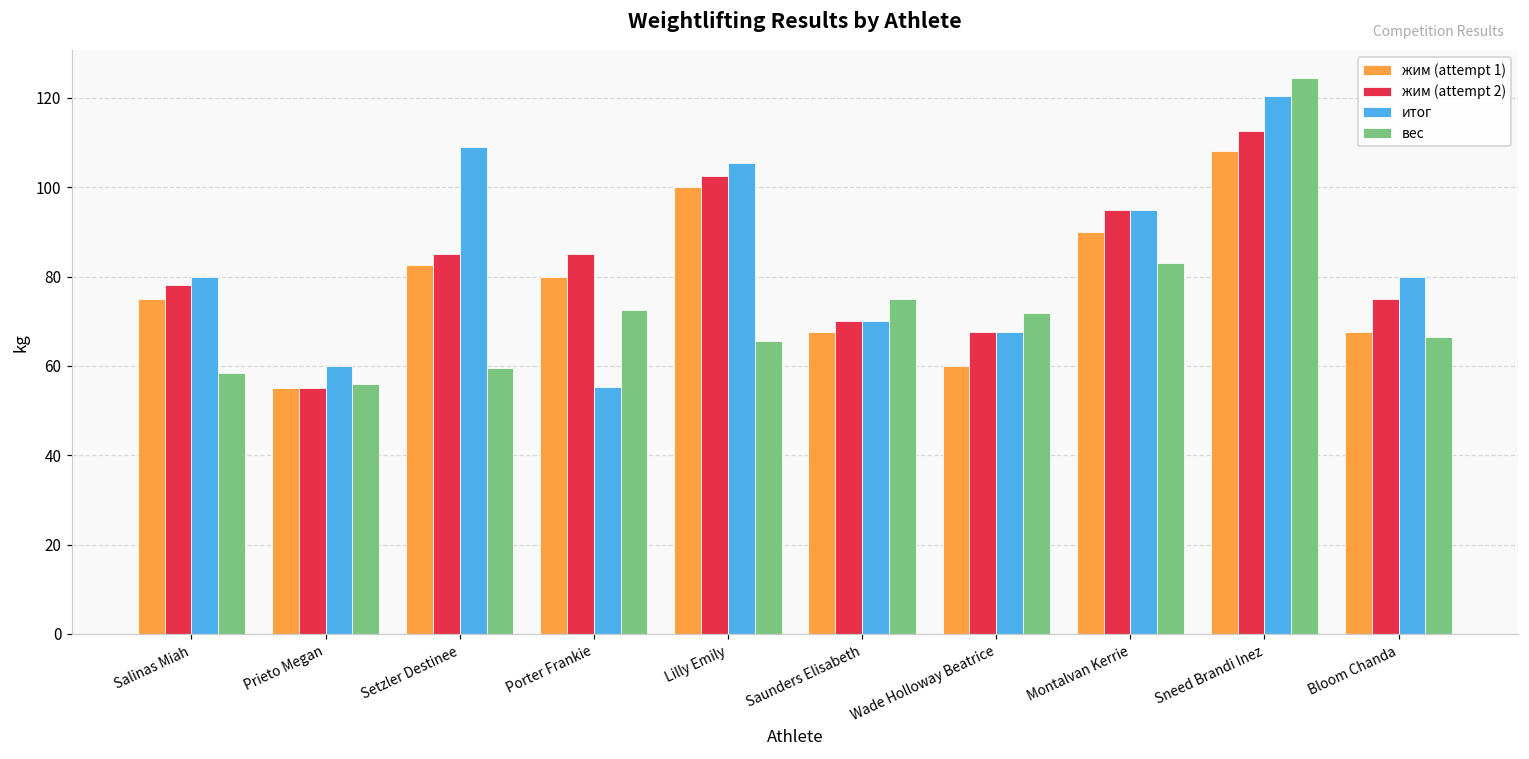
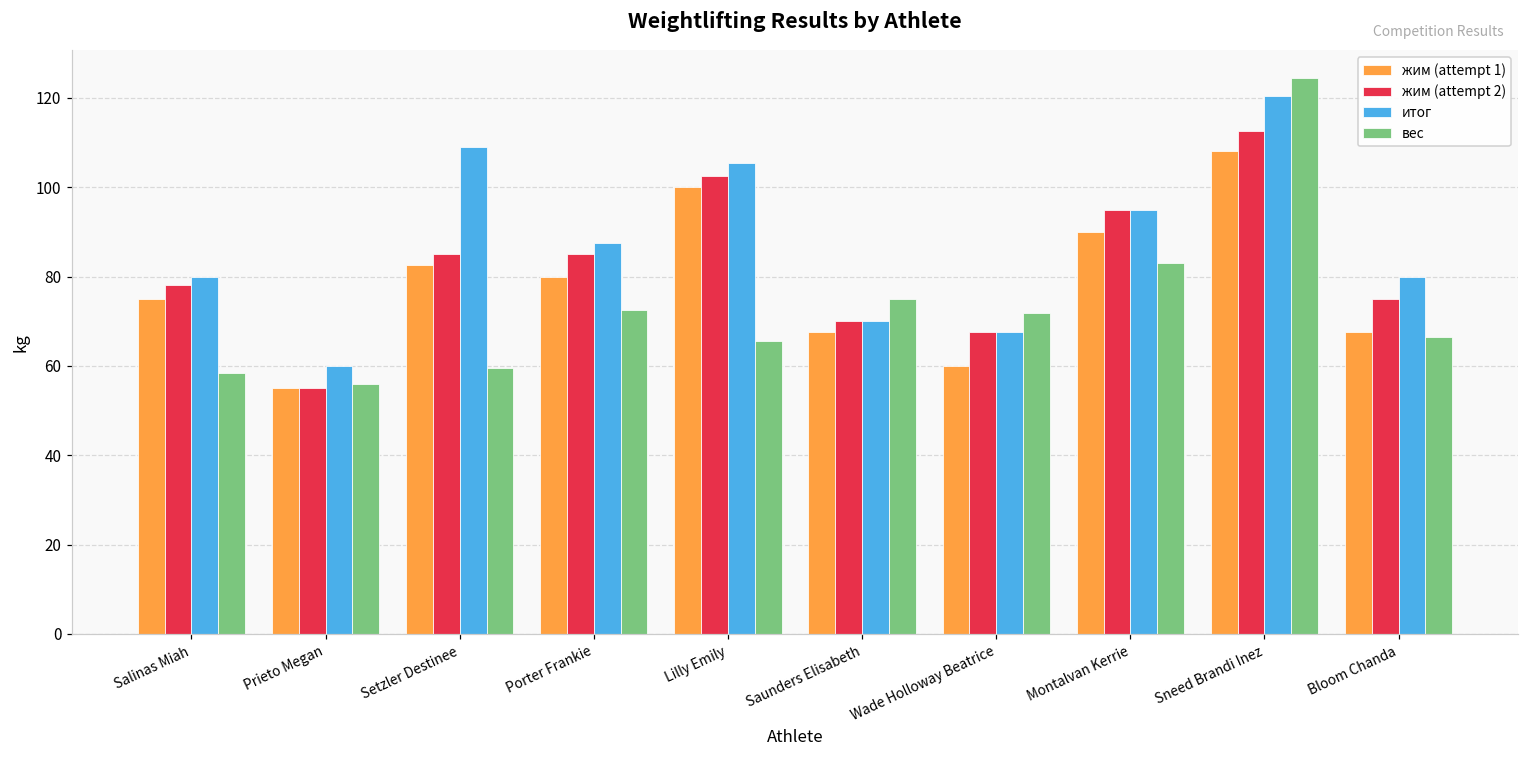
  {
    "жим (attempt 1)": {
      "Salinas Miah": 75,
      "Prieto Megan": 55,
      "Setzler Destinee": 83,
      "Porter Frankie": 80,
      "Lilly Emily": 100,
      "Saunders Elisabeth": 68,
      "Wade Holloway Beatrice": 60,
      "Montalvan Kerrie": 90,
      "Sneed Brandi Inez": 108,
      "Bloom Chanda": 68
    },
    "жим (attempt 2)": {
      "Salinas Miah": 78,
      "Prieto Megan": 55,
      "Setzler Destinee": 85,
      "Porter Frankie": 85,
      "Lilly Emily": 103,
      "Saunders Elisabeth": 70,
      "Wade Holloway Beatrice": 68,
      "Montalvan Kerrie": 95,
      "Sneed Brandi Inez": 113,
      "Bloom Chanda": 75
    },
    "итог": {
      "Salinas Miah": 80,
      "Prieto Megan": 60,
      "Setzler Destinee": 109,
-     "Porter Frankie": 55,
+     "Porter Frankie": 88,
      "Lilly Emily": 106,
      "Saunders Elisabeth": 70,
      "Wade Holloway Beatrice": 68,
      "Montalvan Kerrie": 95,
      "Sneed Brandi Inez": 120,
      "Bloom Chanda": 80
    },
    "вес": {
      "Salinas Miah": 59,
      "Prieto Megan": 56,
      "Setzler Destinee": 60,
      "Porter Frankie": 73,
      "Lilly Emily": 66,
      "Saunders Elisabeth": 75,
      "Wade Holloway Beatrice": 72,
      "Montalvan Kerrie": 83,
      "Sneed Brandi Inez": 124,
      "Bloom Chanda": 66
    }
  }
